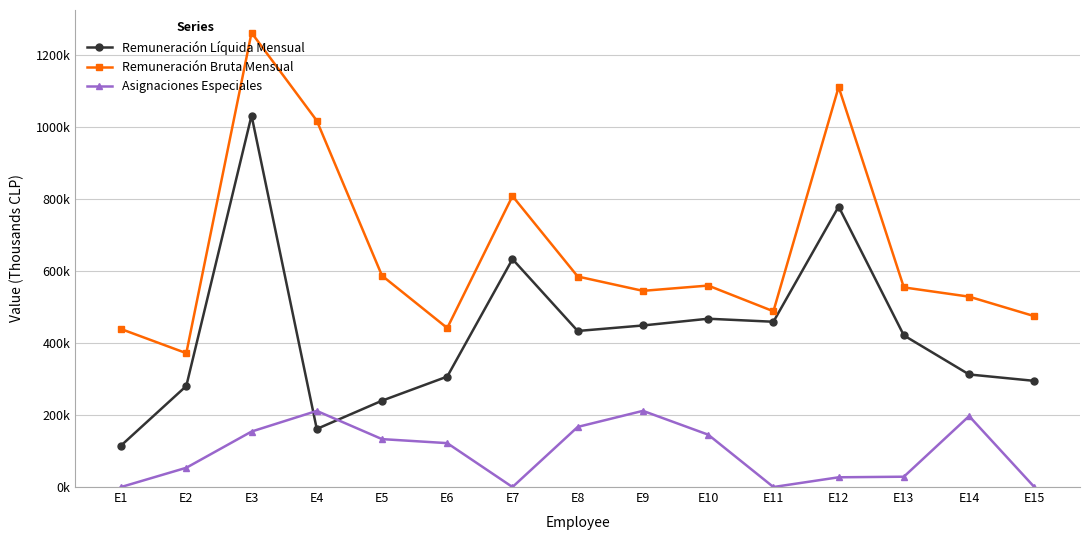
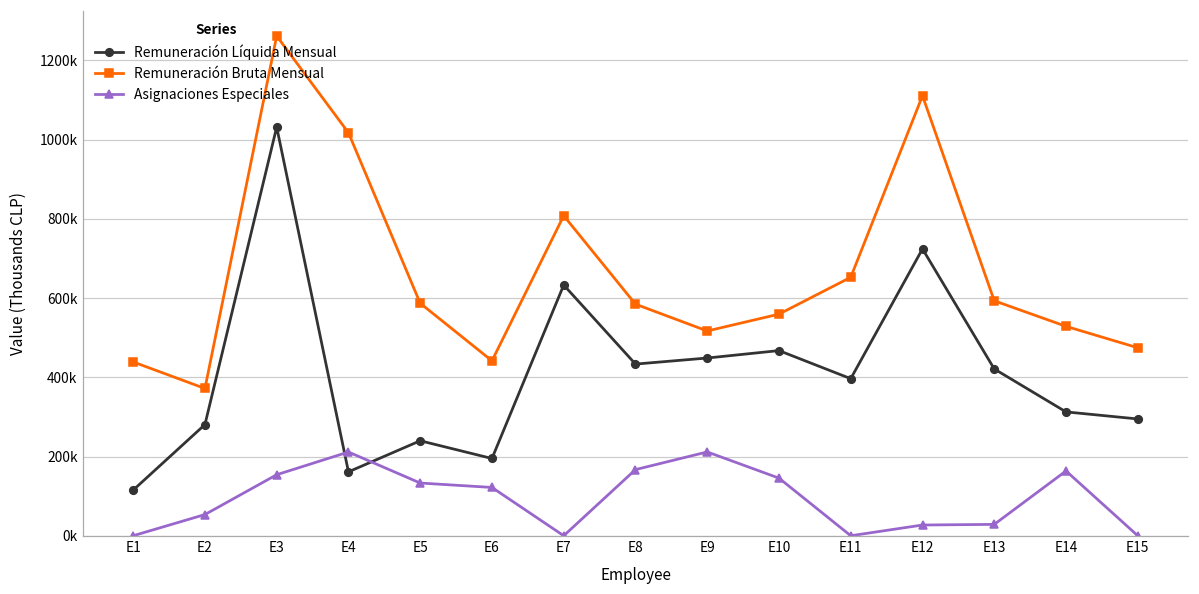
  {
    "Remuneración Líquida Mensual": {
      "E1": 120000,
      "E2": 280000,
      "E3": 1030000,
      "E4": 160000,
      "E5": 240000,
-     "E6": 310000,
+     "E6": 190000,
      "E7": 630000,
      "E8": 430000,
      "E9": 450000,
      "E10": 470000,
-     "E11": 460000,
-     "E12": 780000,
+     "E11": 400000,
+     "E12": 720000,
      "E13": 420000,
      "E14": 310000,
      "E15": 290000
    },
    "Remuneración Bruta Mensual": {
      "E1": 440000,
      "E2": 370000,
      "E3": 1260000,
      "E4": 1020000,
      "E5": 590000,
      "E6": 440000,
      "E7": 810000,
      "E8": 580000,
-     "E9": 540000,
+     "E9": 520000,
      "E10": 560000,
-     "E11": 490000,
+     "E11": 650000,
      "E12": 1110000,
-     "E13": 550000,
+     "E13": 590000,
      "E14": 530000,
      "E15": 470000
    },
    "Asignaciones Especiales": {
      "E1": 0,
      "E2": 50000,
      "E3": 150000,
      "E4": 210000,
      "E5": 130000,
      "E6": 120000,
      "E7": 0,
      "E8": 170000,
      "E9": 210000,
      "E10": 150000,
      "E11": 0,
      "E12": 30000,
      "E13": 30000,
-     "E14": 200000,
+     "E14": 160000,
      "E15": 0
    }
  }
